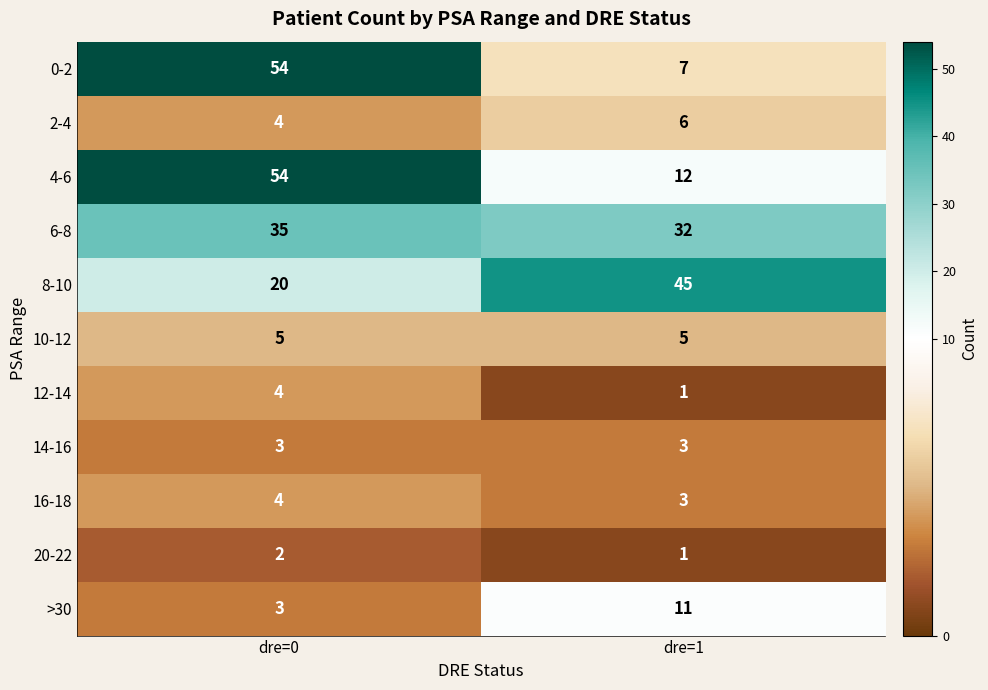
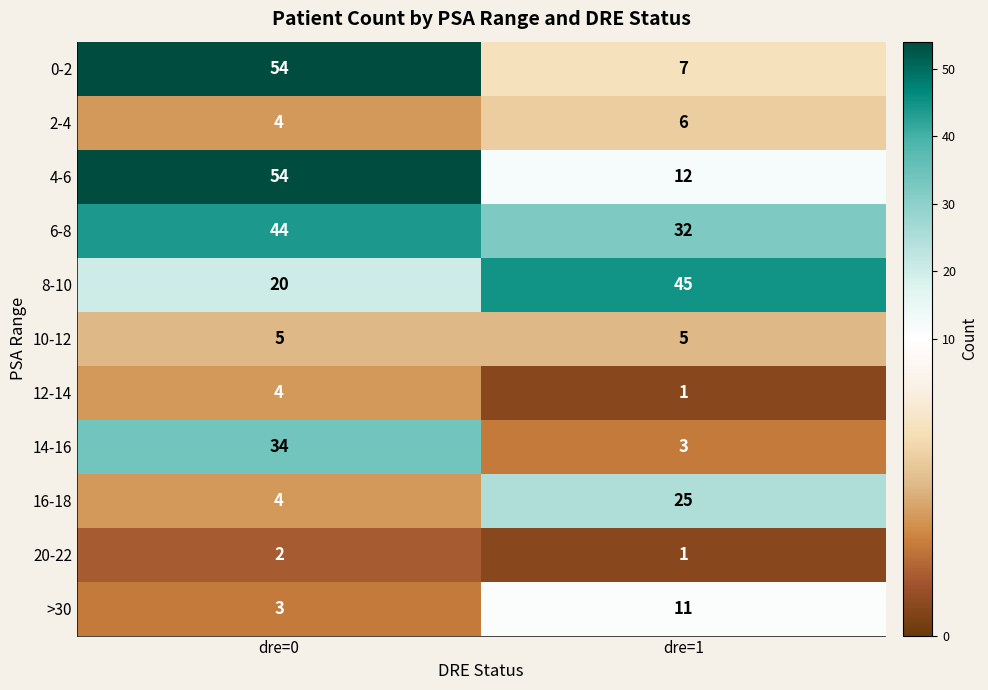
  {
    "0-2": {
      "dre=0": 54,
      "dre=1": 7
    },
    "2-4": {
      "dre=0": 4,
      "dre=1": 6
    },
    "4-6": {
      "dre=0": 54,
      "dre=1": 12
    },
    "6-8": {
-     "dre=0": 35,
+     "dre=0": 44,
      "dre=1": 32
    },
    "8-10": {
      "dre=0": 20,
      "dre=1": 45
    },
    "10-12": {
      "dre=0": 5,
      "dre=1": 5
    },
    "12-14": {
      "dre=0": 4,
      "dre=1": 1
    },
    "14-16": {
-     "dre=0": 3,
+     "dre=0": 34,
      "dre=1": 3
    },
    "16-18": {
      "dre=0": 4,
-     "dre=1": 3
+     "dre=1": 25
    },
    "20-22": {
      "dre=0": 2,
      "dre=1": 1
    },
    ">30": {
      "dre=0": 3,
      "dre=1": 11
    }
  }
